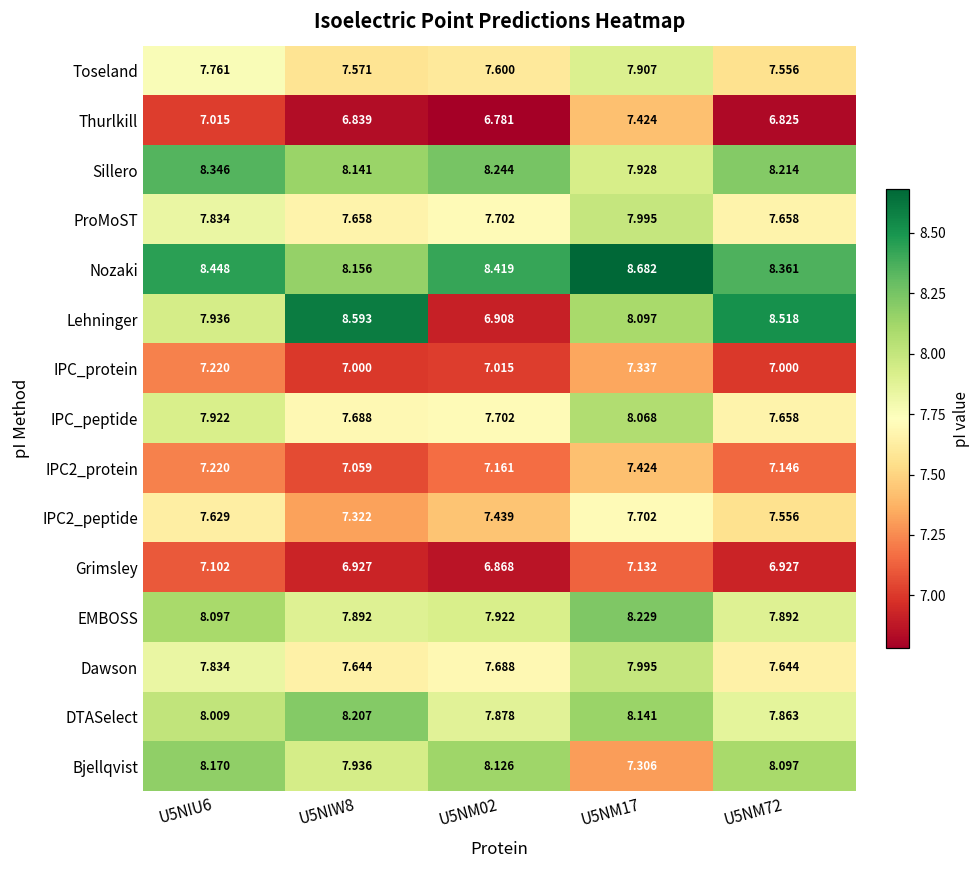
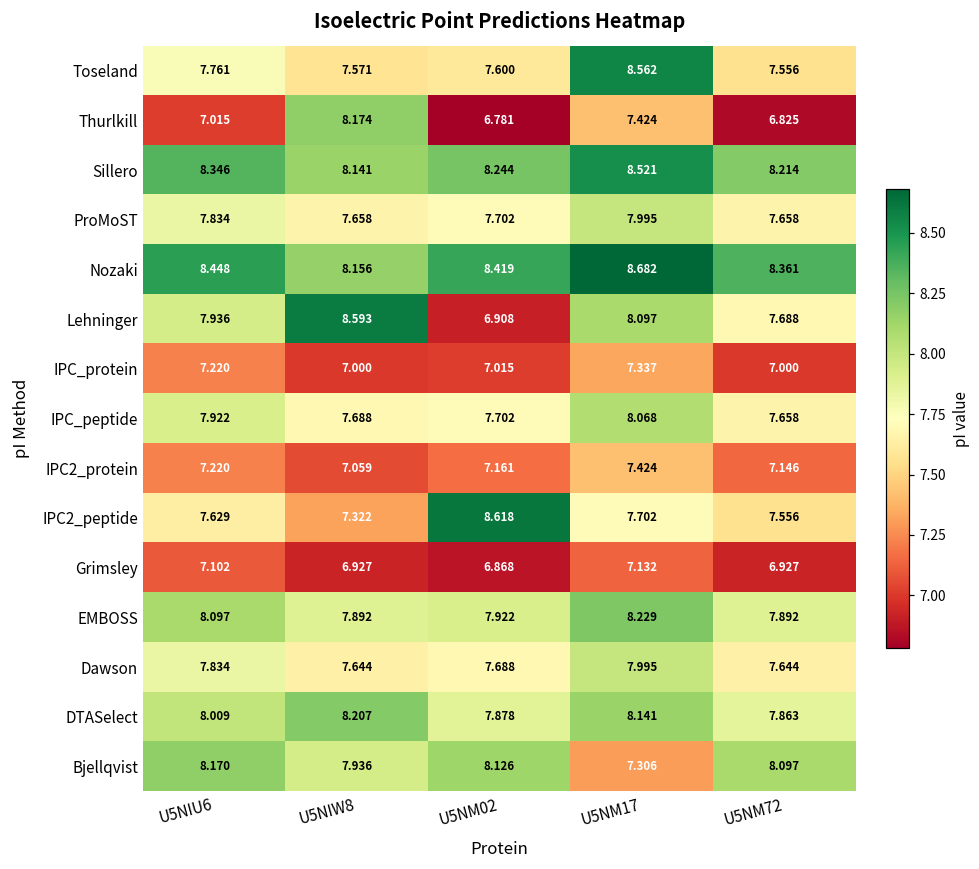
  {
    "Toseland": {
      "U5NIU6": 7.761,
      "U5NIW8": 7.571,
      "U5NM02": 7.600,
-     "U5NM17": 7.907,
+     "U5NM17": 8.562,
      "U5NM72": 7.556
    },
    "Thurlkill": {
      "U5NIU6": 7.015,
-     "U5NIW8": 6.839,
+     "U5NIW8": 8.174,
      "U5NM02": 6.781,
      "U5NM17": 7.424,
      "U5NM72": 6.825
    },
    "Sillero": {
      "U5NIU6": 8.346,
      "U5NIW8": 8.141,
      "U5NM02": 8.244,
-     "U5NM17": 7.928,
+     "U5NM17": 8.521,
      "U5NM72": 8.214
    },
    "ProMoST": {
      "U5NIU6": 7.834,
      "U5NIW8": 7.658,
      "U5NM02": 7.702,
      "U5NM17": 7.995,
      "U5NM72": 7.658
    },
    "Nozaki": {
      "U5NIU6": 8.448,
      "U5NIW8": 8.156,
      "U5NM02": 8.419,
      "U5NM17": 8.682,
      "U5NM72": 8.361
    },
    "Lehninger": {
      "U5NIU6": 7.936,
      "U5NIW8": 8.593,
      "U5NM02": 6.908,
      "U5NM17": 8.097,
-     "U5NM72": 8.518
+     "U5NM72": 7.688
    },
    "IPC_protein": {
      "U5NIU6": 7.220,
      "U5NIW8": 7.000,
      "U5NM02": 7.015,
      "U5NM17": 7.337,
      "U5NM72": 7.000
    },
    "IPC_peptide": {
      "U5NIU6": 7.922,
      "U5NIW8": 7.688,
      "U5NM02": 7.702,
      "U5NM17": 8.068,
      "U5NM72": 7.658
    },
    "IPC2_protein": {
      "U5NIU6": 7.220,
      "U5NIW8": 7.059,
      "U5NM02": 7.161,
      "U5NM17": 7.424,
      "U5NM72": 7.146
    },
    "IPC2_peptide": {
      "U5NIU6": 7.629,
      "U5NIW8": 7.322,
-     "U5NM02": 7.439,
+     "U5NM02": 8.618,
      "U5NM17": 7.702,
      "U5NM72": 7.556
    },
    "Grimsley": {
      "U5NIU6": 7.102,
      "U5NIW8": 6.927,
      "U5NM02": 6.868,
      "U5NM17": 7.132,
      "U5NM72": 6.927
    },
    "EMBOSS": {
      "U5NIU6": 8.097,
      "U5NIW8": 7.892,
      "U5NM02": 7.922,
      "U5NM17": 8.229,
      "U5NM72": 7.892
    },
    "Dawson": {
      "U5NIU6": 7.834,
      "U5NIW8": 7.644,
      "U5NM02": 7.688,
      "U5NM17": 7.995,
      "U5NM72": 7.644
    },
    "DTASelect": {
      "U5NIU6": 8.009,
      "U5NIW8": 8.207,
      "U5NM02": 7.878,
      "U5NM17": 8.141,
      "U5NM72": 7.863
    },
    "Bjellqvist": {
      "U5NIU6": 8.170,
      "U5NIW8": 7.936,
      "U5NM02": 8.126,
      "U5NM17": 7.306,
      "U5NM72": 8.097
    }
  }
